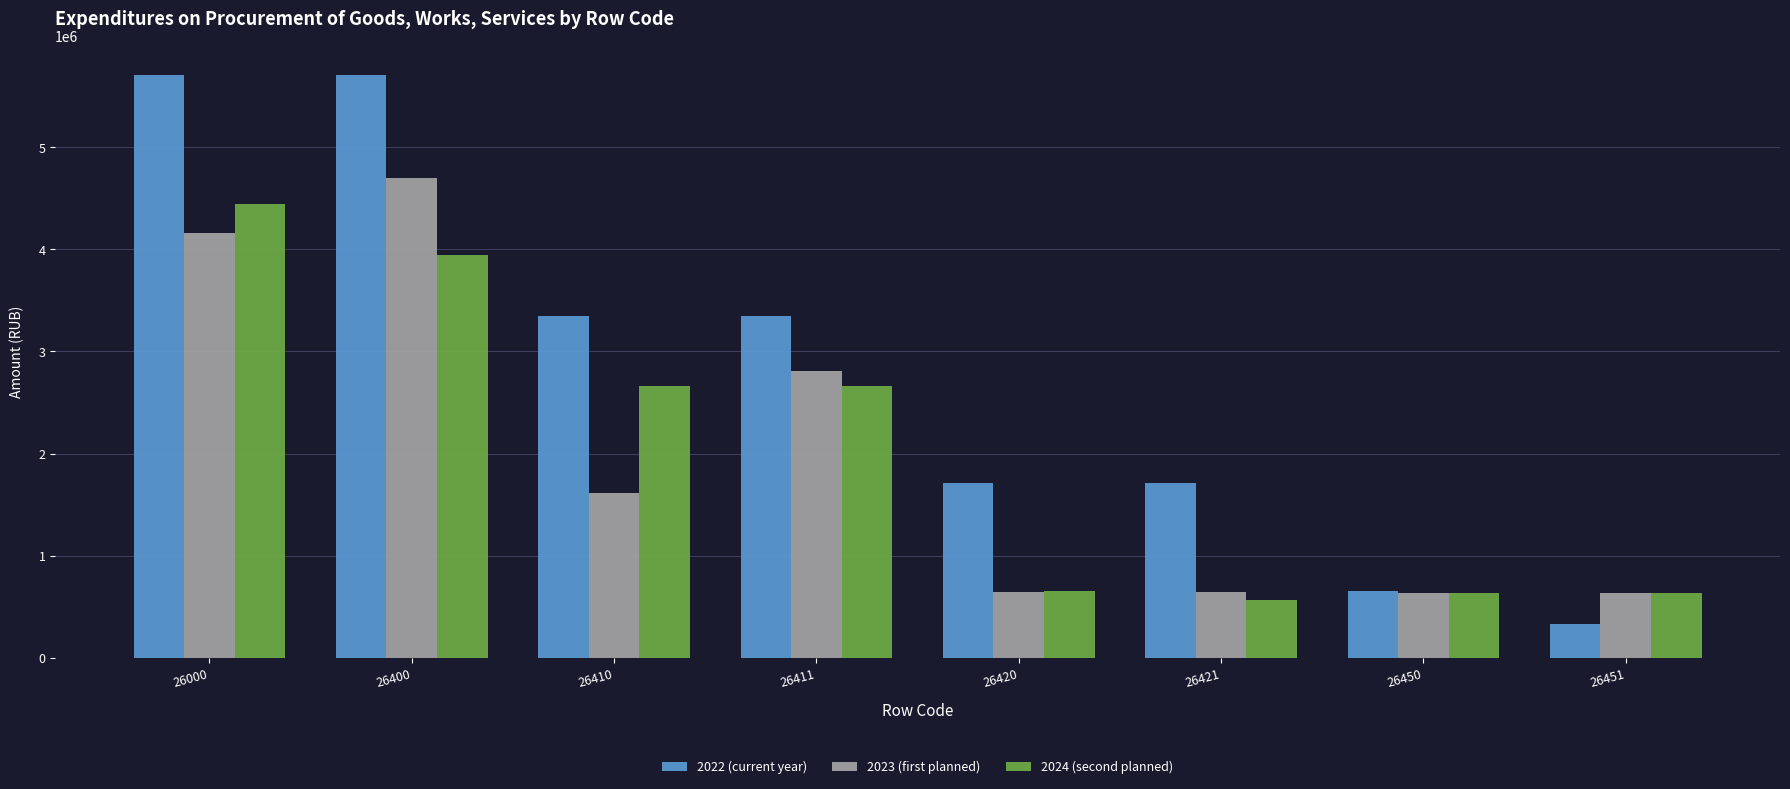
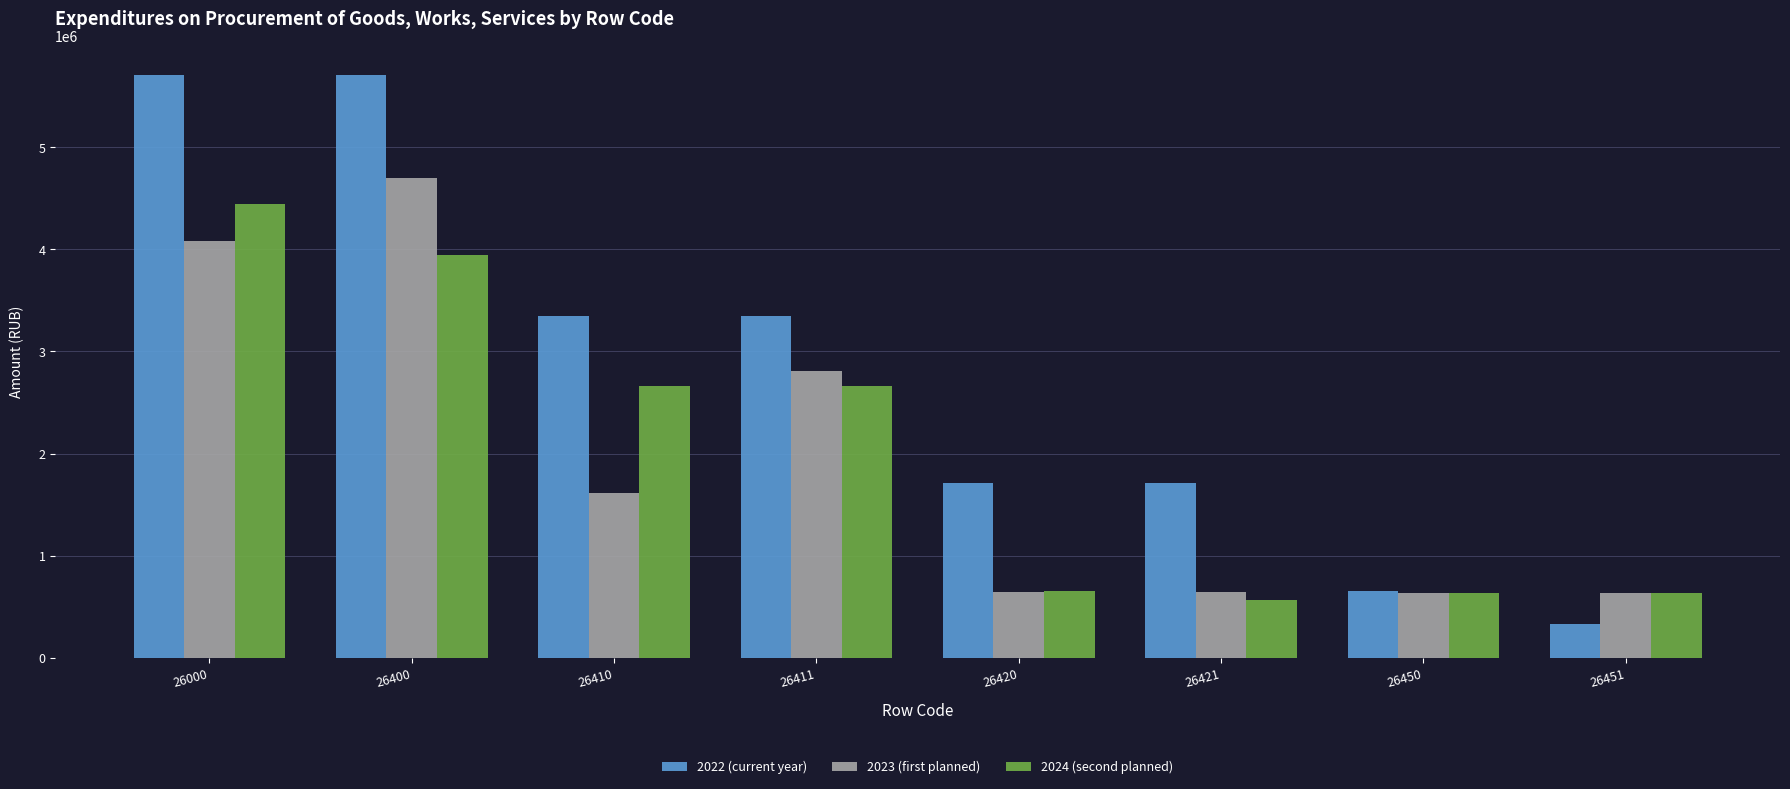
  {
    "2022 (current year)": {
      "26000": 5710000,
      "26400": 5710000,
      "26410": 3350000,
      "26411": 3350000,
      "26420": 1710000,
      "26421": 1710000,
      "26450": 650000,
      "26451": 330000
    },
    "2023 (first planned)": {
-     "26000": 4170000,
+     "26000": 4080000,
      "26400": 4700000,
      "26410": 1610000,
      "26411": 2810000,
      "26420": 640000,
      "26421": 640000,
      "26450": 630000,
      "26451": 630000
    },
    "2024 (second planned)": {
      "26000": 4440000,
      "26400": 3940000,
      "26410": 2660000,
      "26411": 2660000,
      "26420": 650000,
      "26421": 560000,
      "26450": 630000,
      "26451": 630000
    }
  }
